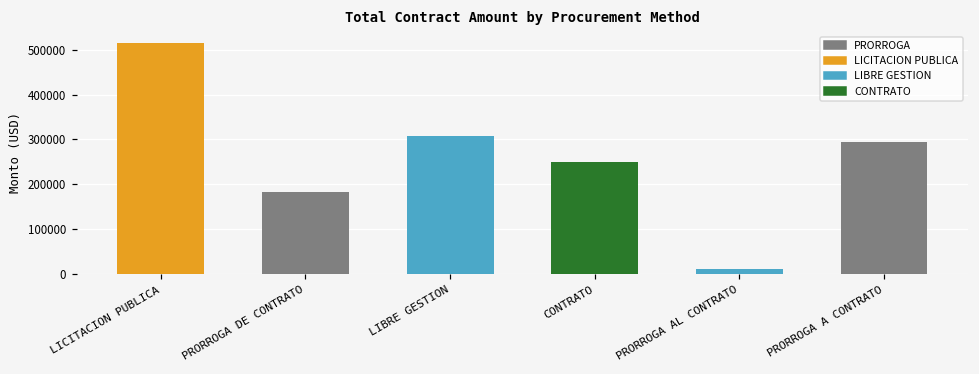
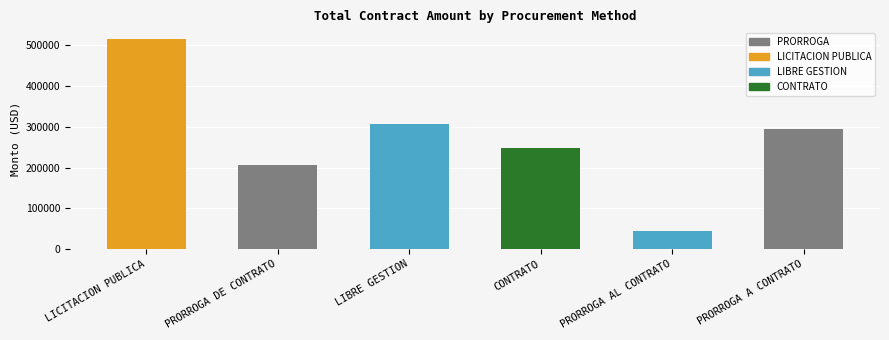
  {
    "LICITACION PUBLICA": 520000,
-   "PRORROGA DE CONTRATO": 180000,
+   "PRORROGA DE CONTRATO": 210000,
    "LIBRE GESTION": 310000,
    "CONTRATO": 250000,
-   "PRORROGA AL CONTRATO": 10000,
+   "PRORROGA AL CONTRATO": 40000,
    "PRORROGA A CONTRATO": 290000
  }
